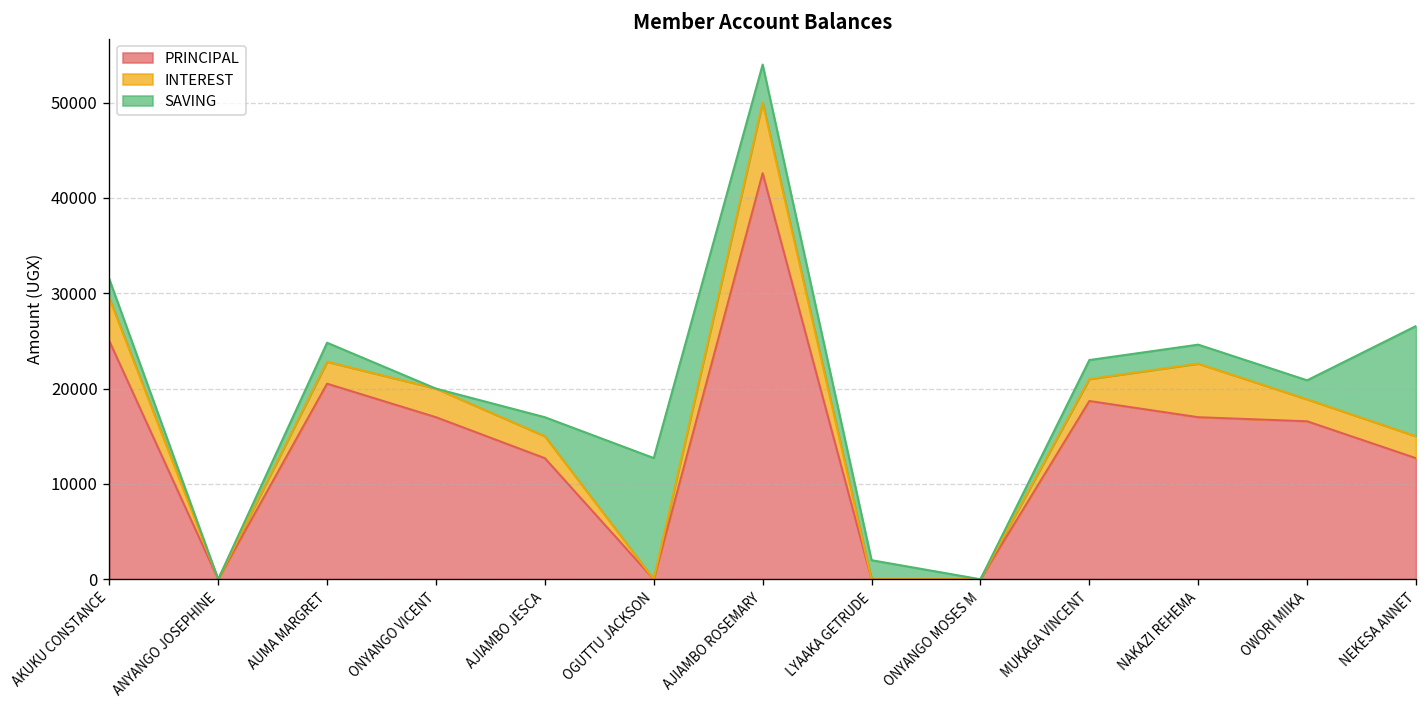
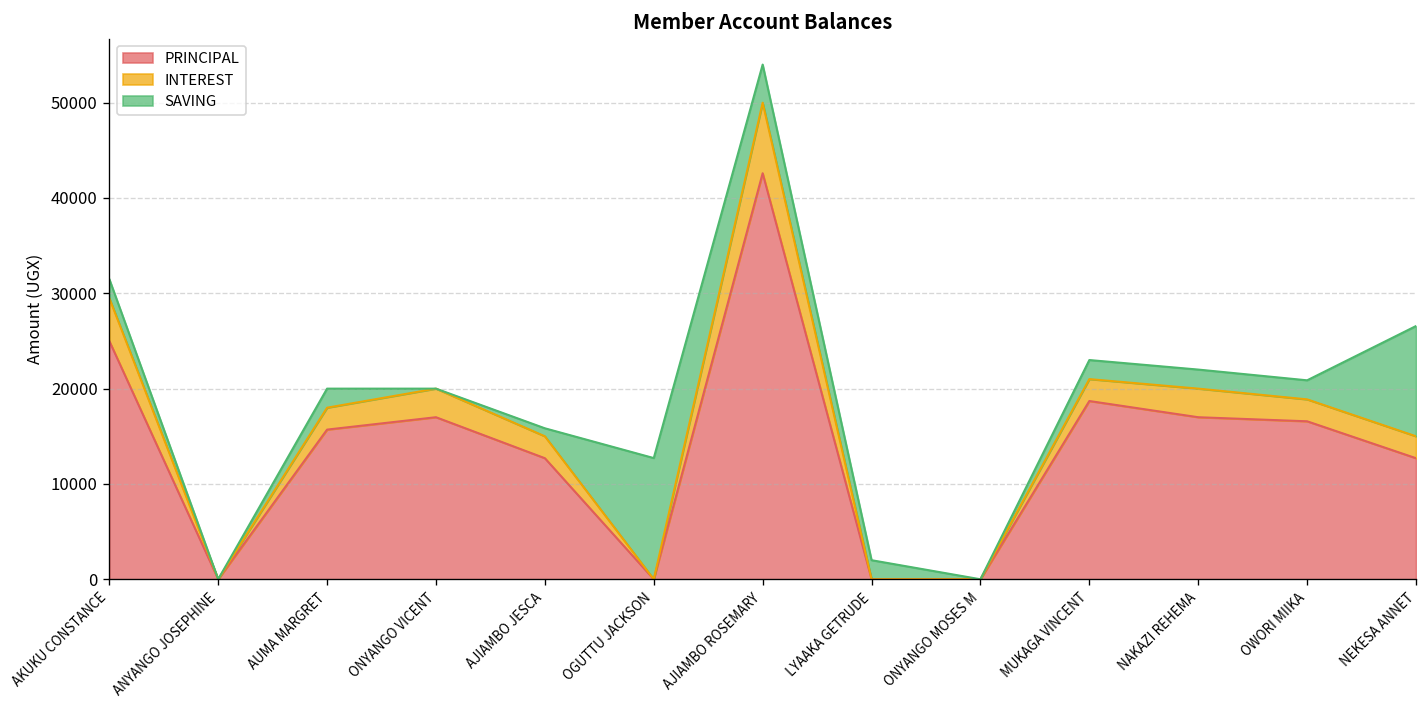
  {
    "PRINCIPAL": {
      "AKUKU CONSTANCE": 25000,
-     "AUMA MARGRET": 21000,
+     "AUMA MARGRET": 16000,
      "ONYANGO VICENT": 17000,
      "AJIAMBO JESCA": 13000,
      "AJIAMBO ROSEMARY": 43000,
      "MUKAGA VINCENT": 19000,
      "NAKAZI REHEMA": 17000,
      "OWORI MIIKA": 17000,
      "NEKESA ANNET": 13000
    },
    "INTEREST": {
      "AKUKU CONSTANCE": 5000,
      "AUMA MARGRET": 2000,
      "AJIAMBO JESCA": 2000,
      "AJIAMBO ROSEMARY": 7000,
      "MUKAGA VINCENT": 2000,
-     "NAKAZI REHEMA": 6000,
+     "NAKAZI REHEMA": 3000,
      "OWORI MIIKA": 2000,
      "NEKESA ANNET": 2000
    },
    "SAVING": {
      "AKUKU CONSTANCE": 2000,
      "AUMA MARGRET": 2000,
-     "AJIAMBO JESCA": 2000,
+     "AJIAMBO JESCA": 1000,
      "OGUTTU JACKSON": 13000,
      "AJIAMBO ROSEMARY": 4000,
      "LYAAKA GETRUDE": 2000,
      "MUKAGA VINCENT": 2000,
      "NAKAZI REHEMA": 2000,
      "OWORI MIIKA": 2000,
      "NEKESA ANNET": 12000
    }
  }
